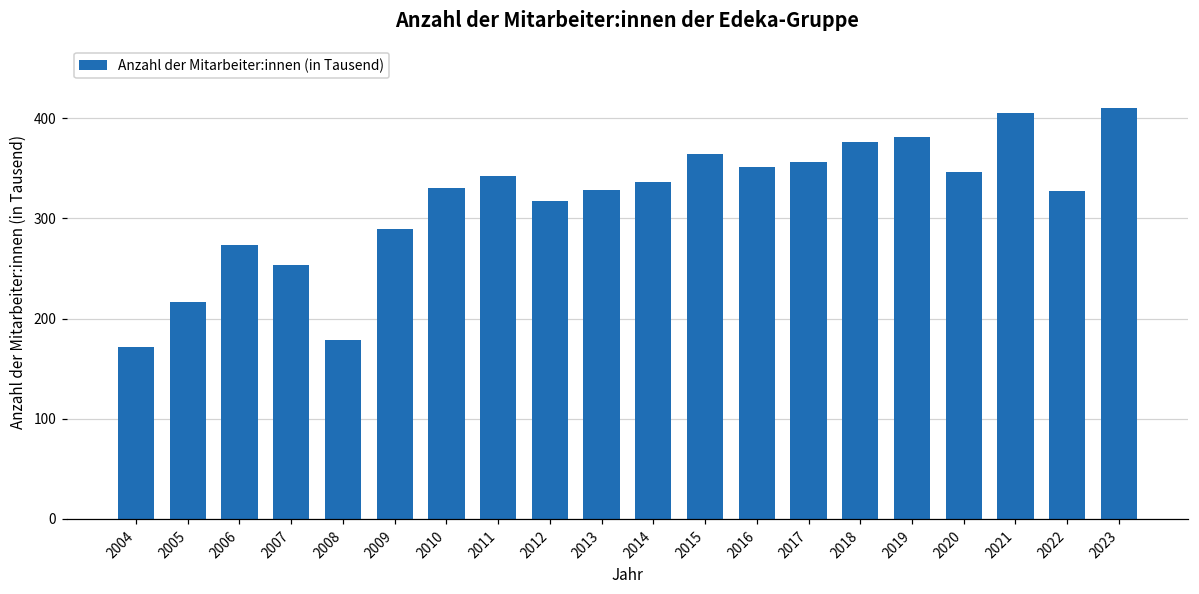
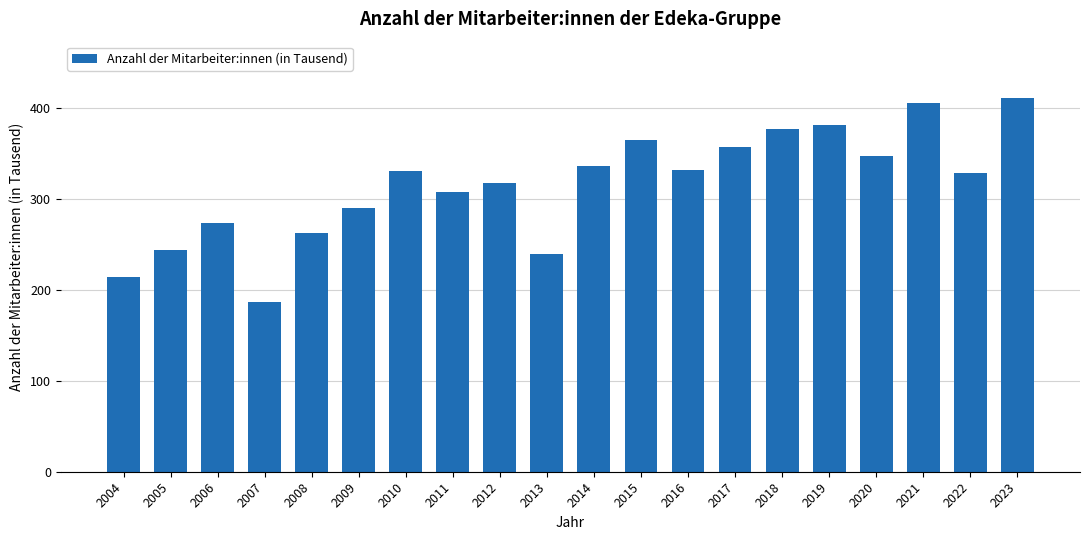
  {
-   "2004": 170,
-   "2005": 220,
+   "2004": 210,
+   "2005": 240,
    "2006": 270,
-   "2007": 250,
-   "2008": 180,
+   "2007": 190,
+   "2008": 260,
    "2009": 290,
    "2010": 330,
-   "2011": 340,
+   "2011": 310,
    "2012": 320,
-   "2013": 330,
+   "2013": 240,
    "2014": 340,
    "2015": 360,
-   "2016": 350,
+   "2016": 330,
    "2017": 360,
    "2018": 380,
    "2019": 380,
    "2020": 350,
    "2021": 400,
    "2022": 330,
    "2023": 410
  }
